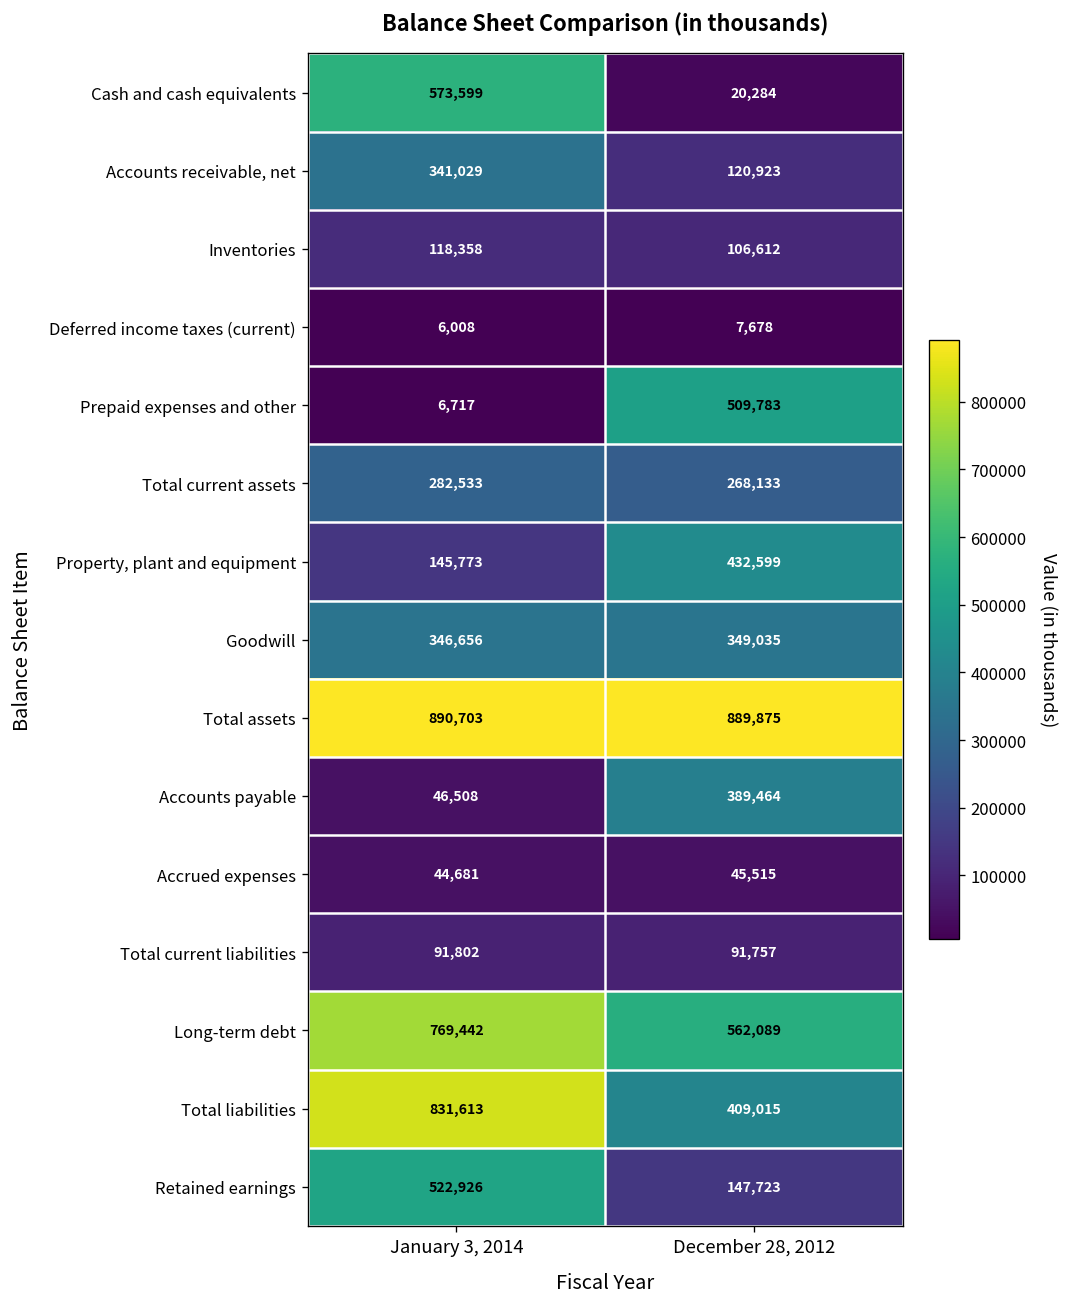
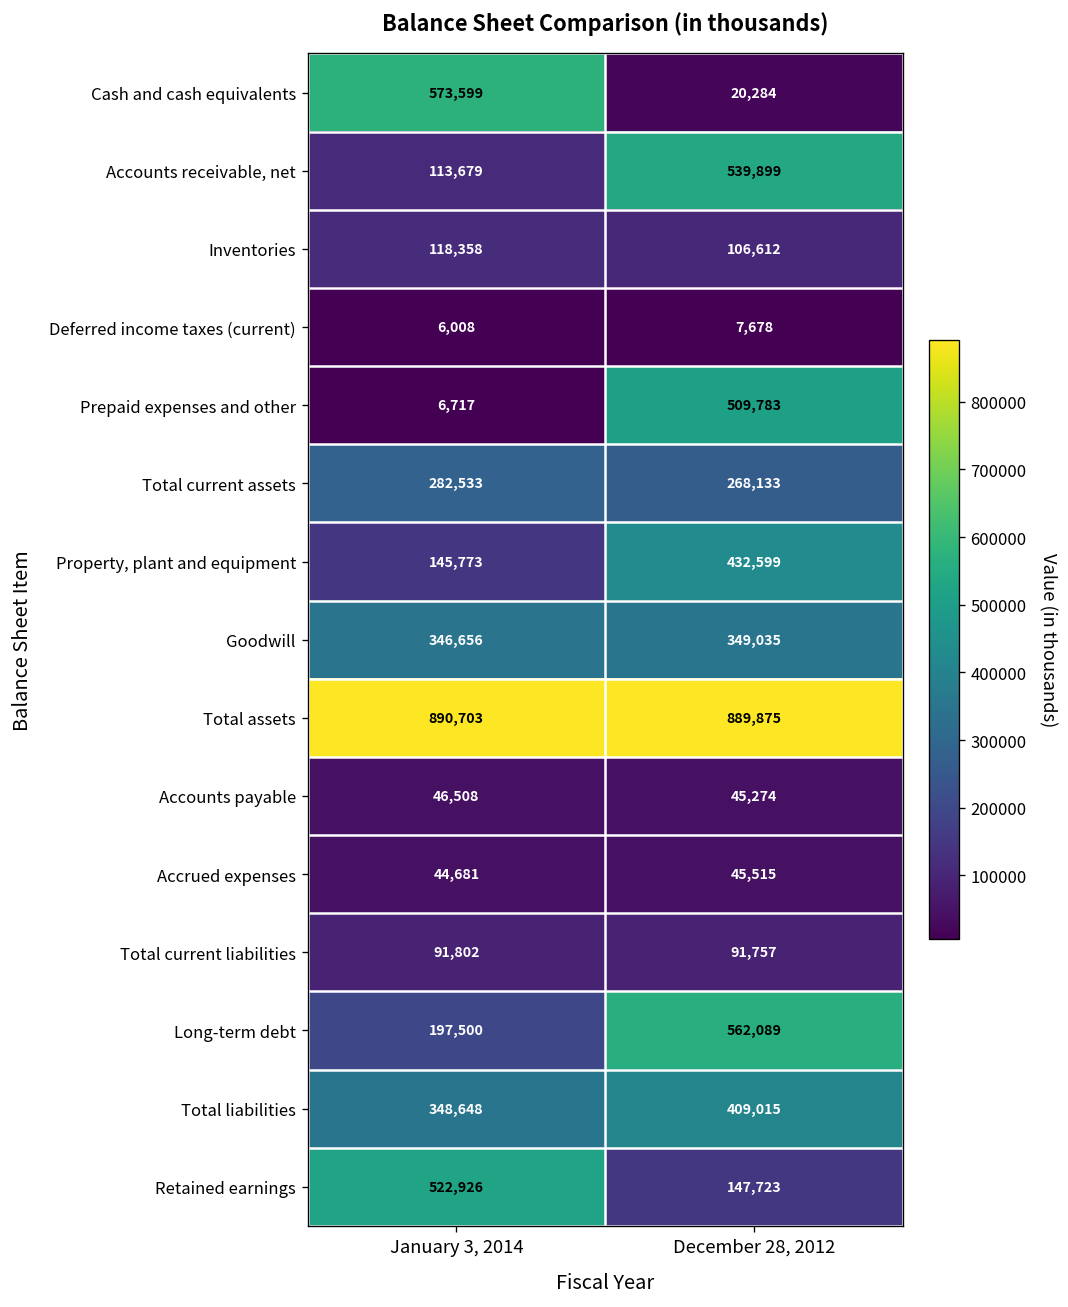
  {
    "Cash and cash equivalents": {
      "January 3, 2014": "573,599",
      "December 28, 2012": "20,284"
    },
    "Accounts receivable, net": {
-     "January 3, 2014": "341,029",
-     "December 28, 2012": "120,923"
+     "January 3, 2014": "113,679",
+     "December 28, 2012": "539,899"
    },
    "Inventories": {
      "January 3, 2014": "118,358",
      "December 28, 2012": "106,612"
    },
    "Deferred income taxes (current)": {
      "January 3, 2014": "6,008",
      "December 28, 2012": "7,678"
    },
    "Prepaid expenses and other": {
      "January 3, 2014": "6,717",
      "December 28, 2012": "509,783"
    },
    "Total current assets": {
      "January 3, 2014": "282,533",
      "December 28, 2012": "268,133"
    },
    "Property, plant and equipment": {
      "January 3, 2014": "145,773",
      "December 28, 2012": "432,599"
    },
    "Goodwill": {
      "January 3, 2014": "346,656",
      "December 28, 2012": "349,035"
    },
    "Total assets": {
      "January 3, 2014": "890,703",
      "December 28, 2012": "889,875"
    },
    "Accounts payable": {
      "January 3, 2014": "46,508",
-     "December 28, 2012": "389,464"
+     "December 28, 2012": "45,274"
    },
    "Accrued expenses": {
      "January 3, 2014": "44,681",
      "December 28, 2012": "45,515"
    },
    "Total current liabilities": {
      "January 3, 2014": "91,802",
      "December 28, 2012": "91,757"
    },
    "Long-term debt": {
-     "January 3, 2014": "769,442",
+     "January 3, 2014": "197,500",
      "December 28, 2012": "562,089"
    },
    "Total liabilities": {
-     "January 3, 2014": "831,613",
+     "January 3, 2014": "348,648",
      "December 28, 2012": "409,015"
    },
    "Retained earnings": {
      "January 3, 2014": "522,926",
      "December 28, 2012": "147,723"
    }
  }
